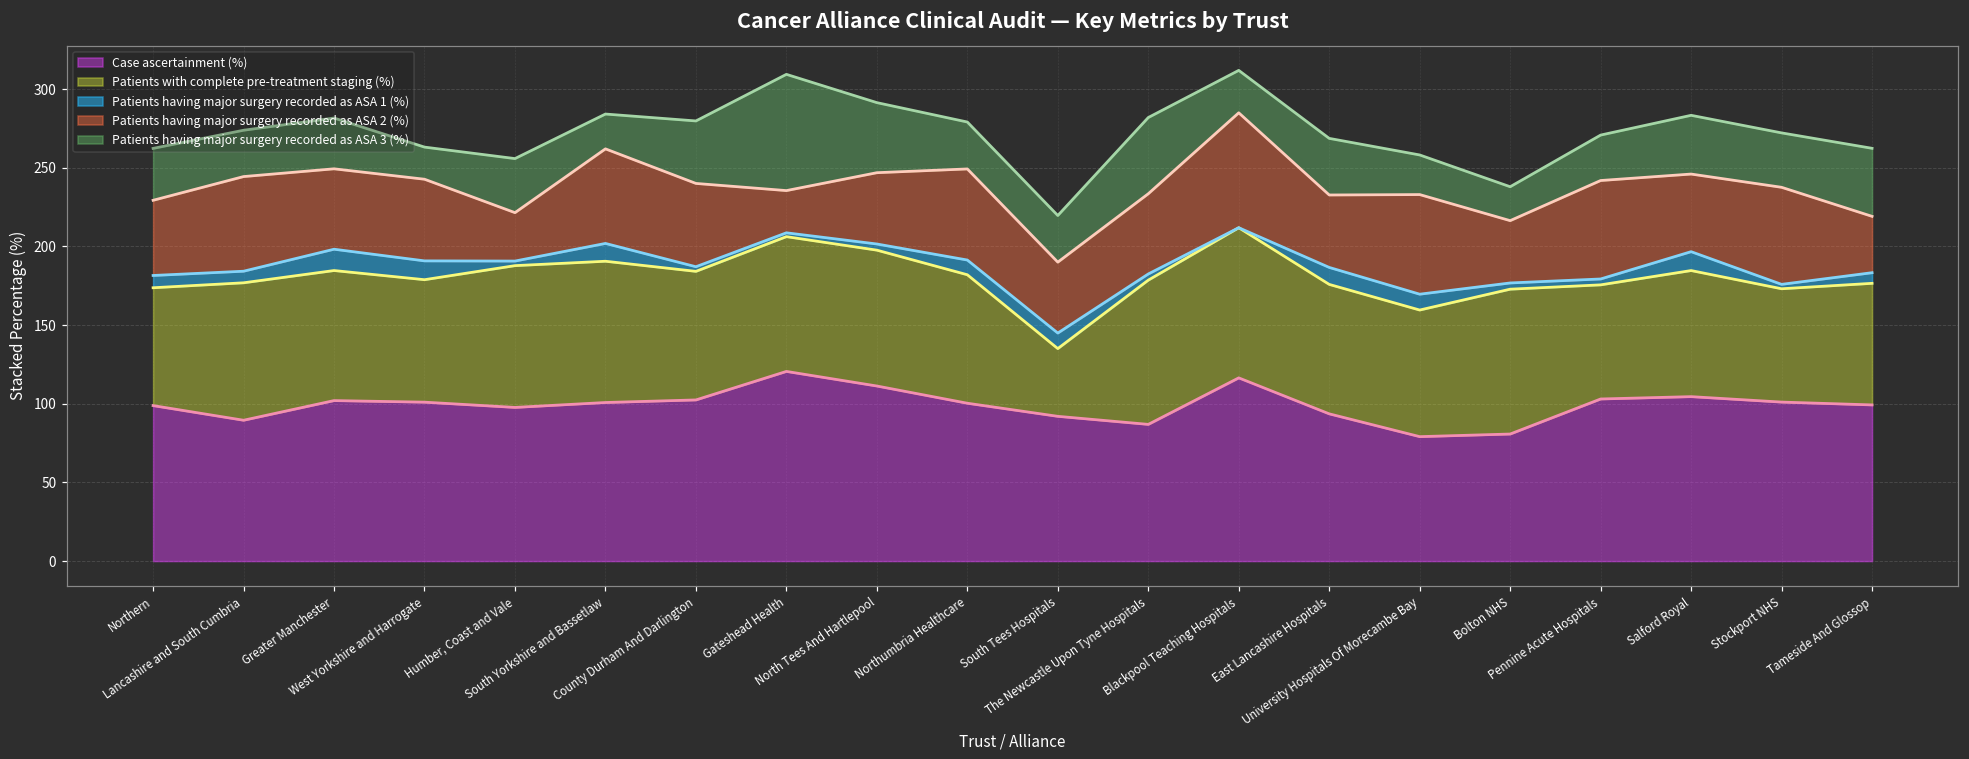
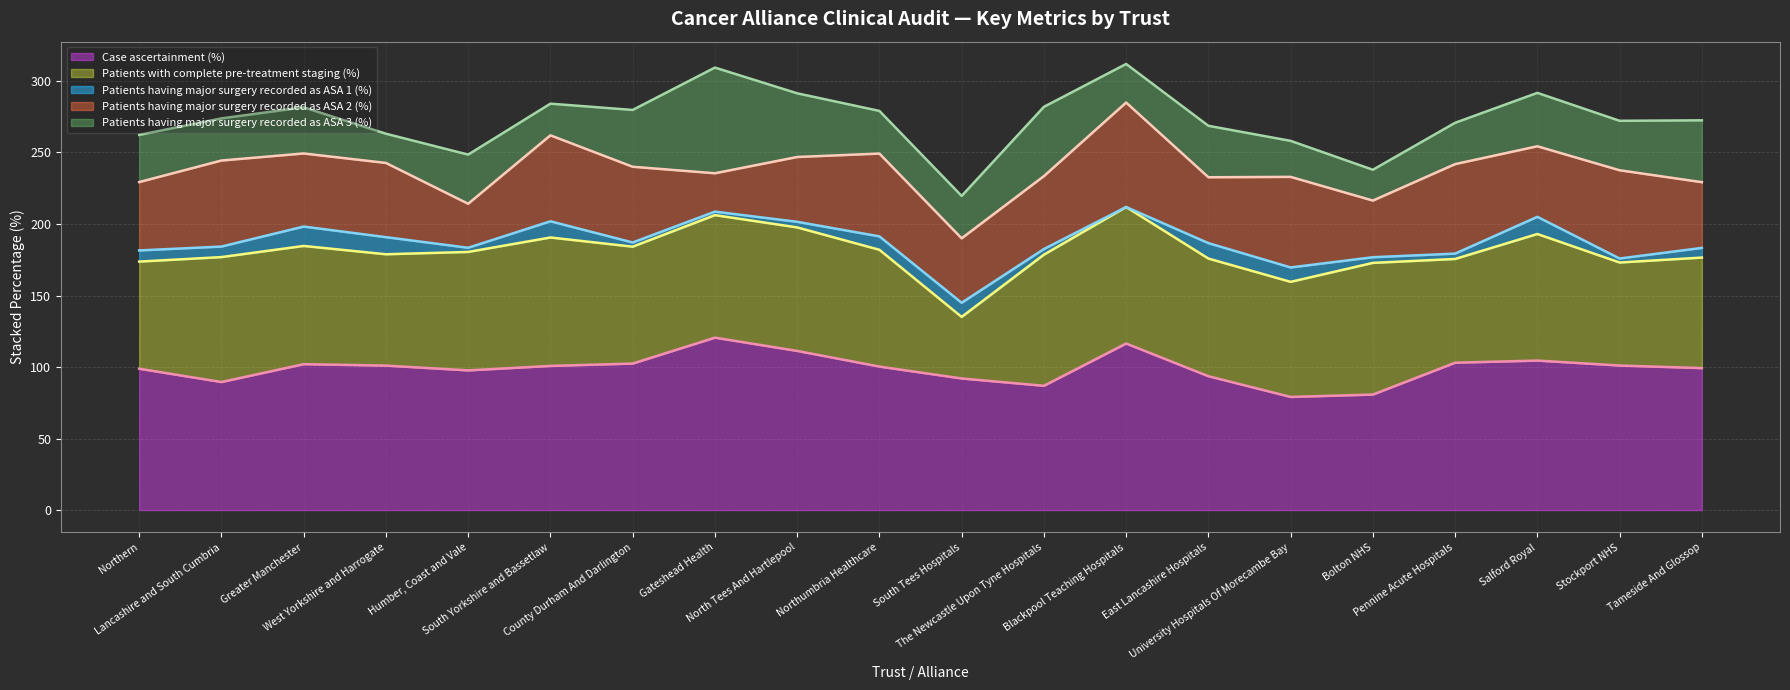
  {
    "Case ascertainment (%)": {
      "Northern": 99,
      "Lancashire and South Cumbria": 90,
      "Greater Manchester": 102,
      "West Yorkshire and Harrogate": 101,
      "Humber, Coast and Vale": 98,
      "South Yorkshire and Bassetlaw": 101,
      "County Durham And Darlington": 102,
      "Gateshead Health": 121,
      "North Tees And Hartlepool": 111,
      "Northumbria Healthcare": 100,
      "South Tees Hospitals": 92,
      "The Newcastle Upon Tyne Hospitals": 87,
      "Blackpool Teaching Hospitals": 116,
      "East Lancashire Hospitals": 94,
      "University Hospitals Of Morecambe Bay": 79,
      "Bolton NHS": 81,
      "Pennine Acute Hospitals": 103,
      "Salford Royal": 105,
      "Stockport NHS": 101,
      "Tameside And Glossop": 99
    },
    "Patients with complete pre-treatment staging (%)": {
      "Northern": 75,
      "Lancashire and South Cumbria": 87,
      "Greater Manchester": 83,
      "West Yorkshire and Harrogate": 78,
-     "Humber, Coast and Vale": 90,
+     "Humber, Coast and Vale": 83,
      "South Yorkshire and Bassetlaw": 90,
      "County Durham And Darlington": 82,
      "Gateshead Health": 86,
      "North Tees And Hartlepool": 86,
      "Northumbria Healthcare": 82,
      "South Tees Hospitals": 43,
      "The Newcastle Upon Tyne Hospitals": 92,
      "East Lancashire Hospitals": 82,
      "University Hospitals Of Morecambe Bay": 80,
      "Bolton NHS": 92,
      "Pennine Acute Hospitals": 73,
-     "Salford Royal": 80,
+     "Salford Royal": 88,
      "Stockport NHS": 72,
      "Tameside And Glossop": 77
    },
    "Patients having major surgery recorded as ASA 1 (%)": {
      "Northern": 8,
      "Lancashire and South Cumbria": 7,
      "Greater Manchester": 14,
      "West Yorkshire and Harrogate": 12,
      "Humber, Coast and Vale": 3,
      "South Yorkshire and Bassetlaw": 11,
      "County Durham And Darlington": 3,
      "Gateshead Health": 2,
      "North Tees And Hartlepool": 4,
      "Northumbria Healthcare": 9,
      "South Tees Hospitals": 10,
      "The Newcastle Upon Tyne Hospitals": 4,
      "East Lancashire Hospitals": 11,
      "University Hospitals Of Morecambe Bay": 10,
      "Bolton NHS": 4,
      "Pennine Acute Hospitals": 4,
      "Salford Royal": 12,
      "Stockport NHS": 3,
      "Tameside And Glossop": 7
    },
    "Patients having major surgery recorded as ASA 2 (%)": {
      "Northern": 48,
      "Lancashire and South Cumbria": 60,
      "Greater Manchester": 51,
      "West Yorkshire and Harrogate": 52,
      "Humber, Coast and Vale": 31,
      "South Yorkshire and Bassetlaw": 60,
      "County Durham And Darlington": 53,
      "Gateshead Health": 27,
      "North Tees And Hartlepool": 45,
      "Northumbria Healthcare": 58,
      "South Tees Hospitals": 45,
      "The Newcastle Upon Tyne Hospitals": 51,
      "Blackpool Teaching Hospitals": 73,
      "East Lancashire Hospitals": 46,
      "University Hospitals Of Morecambe Bay": 63,
      "Bolton NHS": 40,
      "Pennine Acute Hospitals": 63,
      "Salford Royal": 49,
      "Stockport NHS": 62,
-     "Tameside And Glossop": 36
+     "Tameside And Glossop": 46
    },
    "Patients having major surgery recorded as ASA 3 (%)": {
      "Northern": 33,
      "West Yorkshire and Harrogate": 20,
      "Humber, Coast and Vale": 34,
      "South Yorkshire and Bassetlaw": 22,
      "County Durham And Darlington": 40,
      "Gateshead Health": 74,
      "North Tees And Hartlepool": 45,
      "Northumbria Healthcare": 30,
      "South Tees Hospitals": 30,
      "The Newcastle Upon Tyne Hospitals": 48,
      "Blackpool Teaching Hospitals": 27,
      "East Lancashire Hospitals": 36,
      "University Hospitals Of Morecambe Bay": 25,
      "Bolton NHS": 22,
      "Pennine Acute Hospitals": 29,
      "Salford Royal": 37,
      "Stockport NHS": 35,
      "Tameside And Glossop": 43
    }
  }
